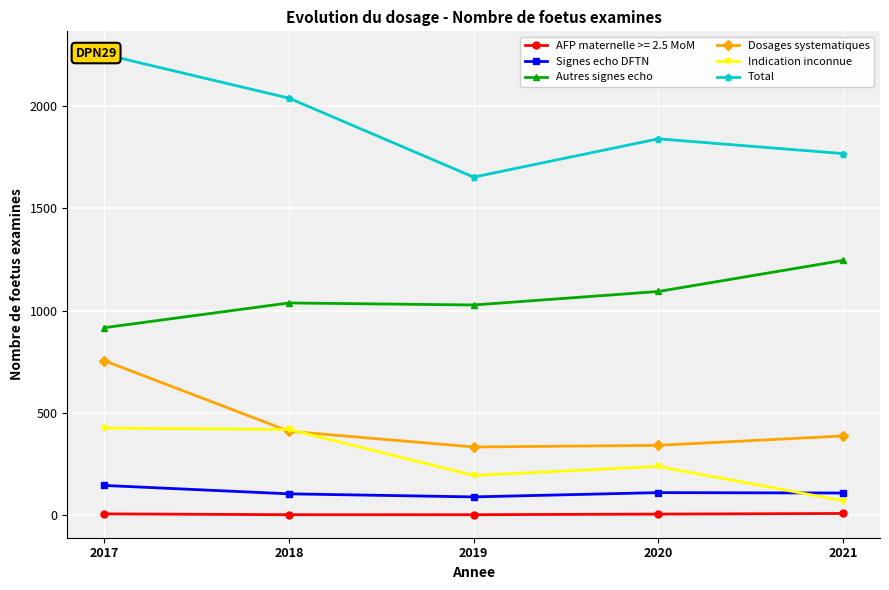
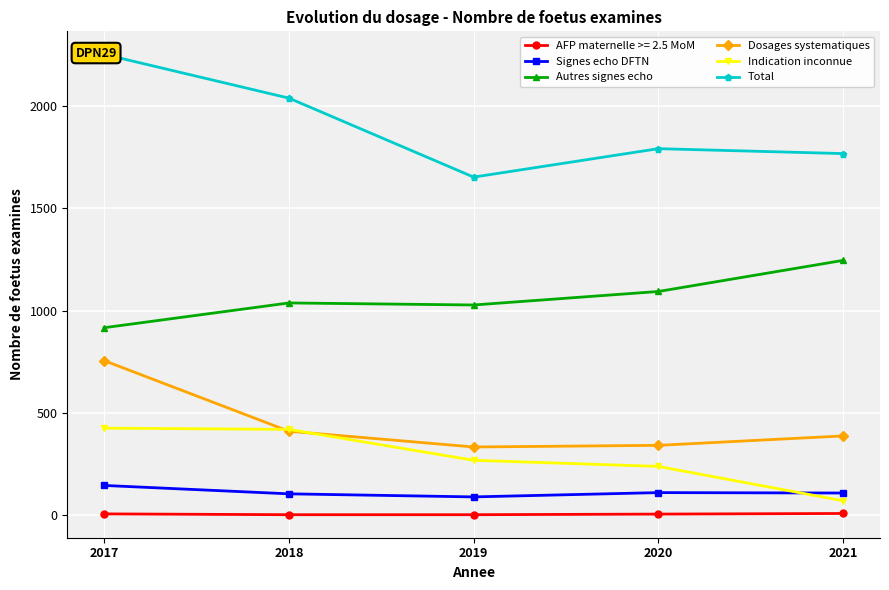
  {
    "AFP maternelle >= 2.5 MoM": {
      "2017": 10,
      "2018": 0,
      "2019": 0,
      "2020": 10,
      "2021": 10
    },
    "Signes echo DFTN": {
      "2017": 150,
      "2018": 110,
      "2019": 90,
      "2020": 110,
      "2021": 110
    },
    "Autres signes echo": {
      "2017": 920,
      "2018": 1040,
      "2019": 1030,
      "2020": 1090,
      "2021": 1250
    },
    "Dosages systematiques": {
      "2017": 760,
      "2019": 330,
      "2020": 340,
      "2021": 390
    },
    "Indication inconnue": {
      "2017": 430,
-     "2019": 200,
+     "2019": 270,
      "2020": 240,
      "2021": 70
    },
    "Total": {
      "2018": 2040,
      "2019": 1650,
-     "2020": 1840,
+     "2020": 1790,
      "2021": 1770
    }
  }
